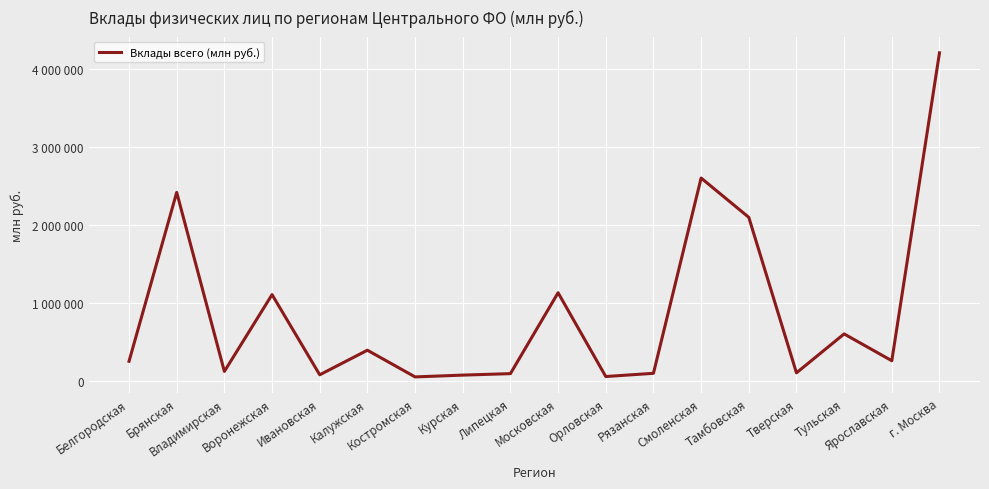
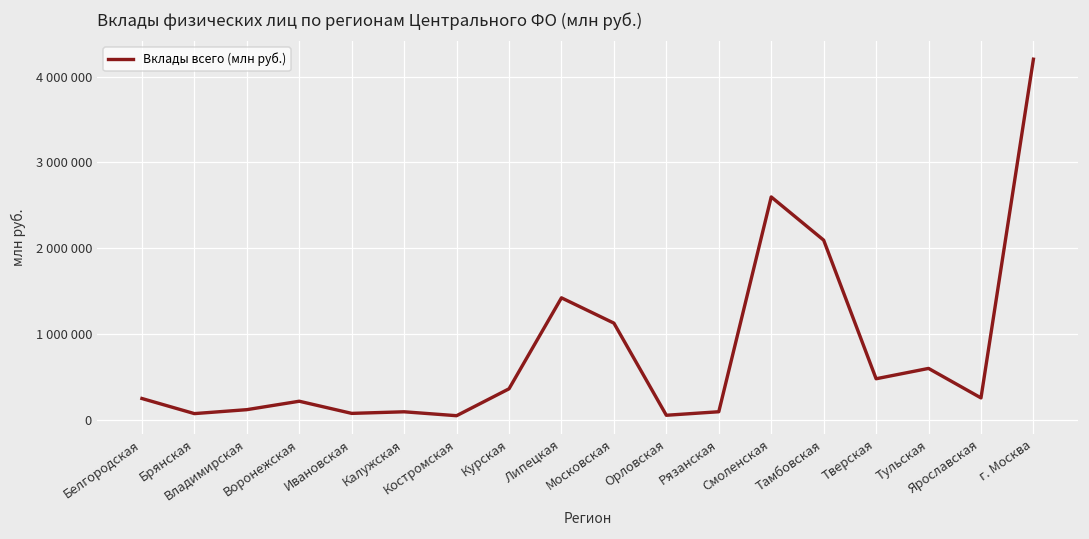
  {
    "Белгородская": 200000,
-   "Брянская": 2400000,
+   "Брянская": 100000,
    "Владимирская": 100000,
-   "Воронежская": 1100000,
+   "Воронежская": 200000,
    "Ивановская": 100000,
-   "Калужская": 400000,
+   "Калужская": 100000,
    "Костромская": 0,
-   "Курская": 100000,
-   "Липецкая": 100000,
+   "Курская": 400000,
+   "Липецкая": 1400000,
    "Московская": 1100000,
    "Орловская": 100000,
    "Рязанская": 100000,
    "Смоленская": 2600000,
    "Тамбовская": 2100000,
-   "Тверская": 100000,
+   "Тверская": 500000,
    "Тульская": 600000,
    "Ярославская": 300000,
    "г. Москва": 4200000
  }
